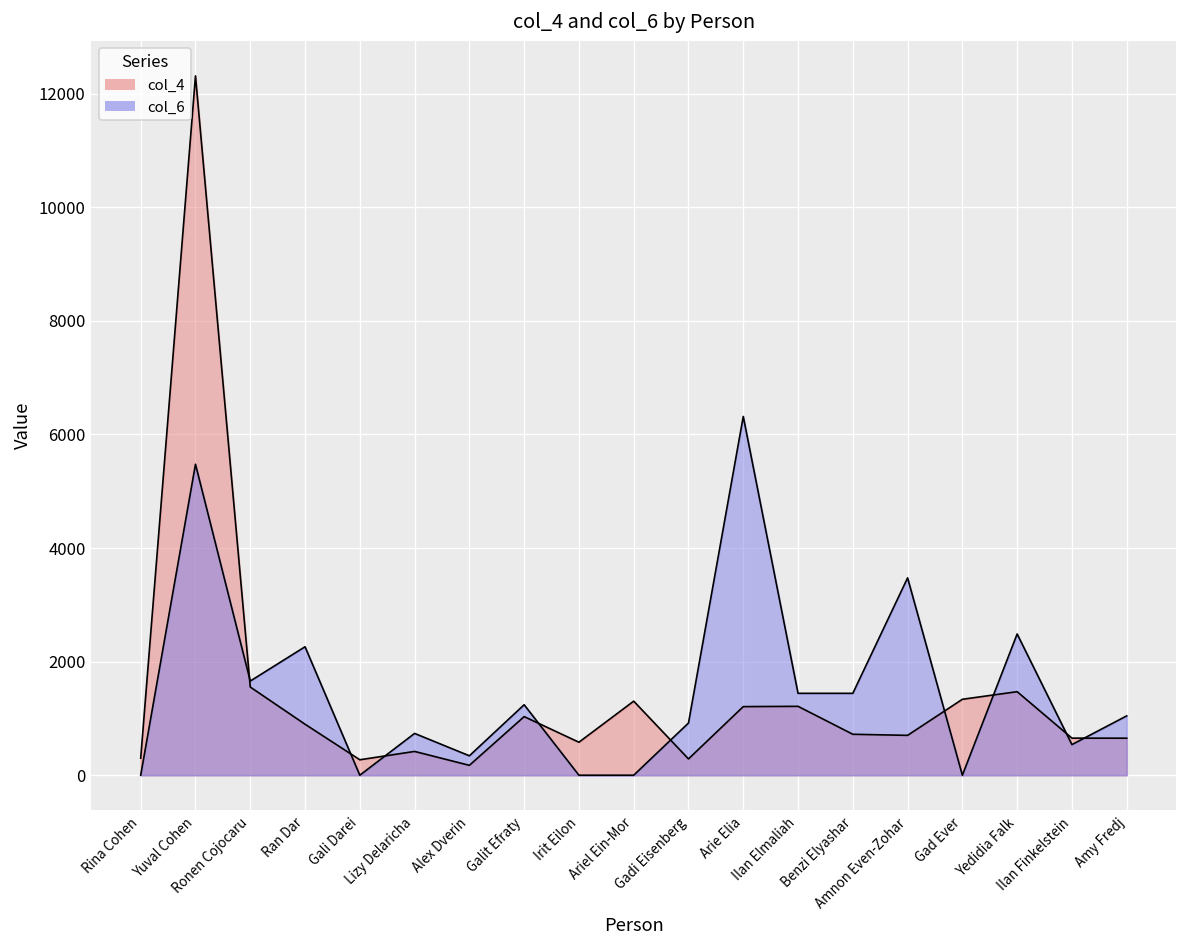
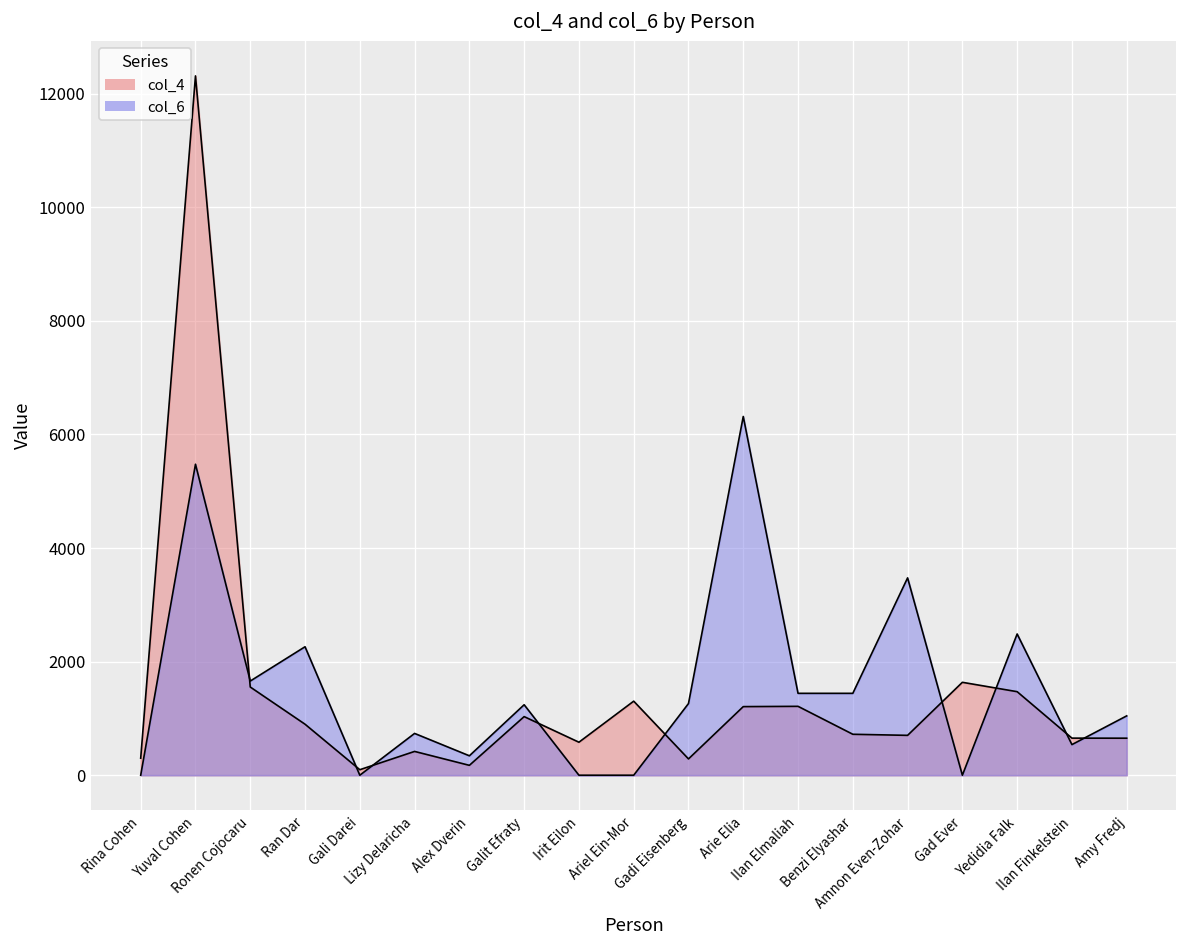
  {
    "col_4": {
      "Rina Cohen": 300,
      "Yuval Cohen": 12300,
      "Ronen Cojocaru": 1600,
      "Ran Dar": 900,
-     "Gali Darei": 300,
+     "Gali Darei": 100,
      "Lizy Delaricha": 400,
      "Alex Dverin": 200,
      "Galit Efraty": 1000,
      "Irit Eilon": 600,
      "Ariel Ein-Mor": 1300,
      "Gadi Eisenberg": 300,
      "Arie Elia": 1200,
      "Ilan Elmaliah": 1200,
      "Benzi Elyashar": 700,
      "Amnon Even-Zohar": 700,
-     "Gad Ever": 1300,
+     "Gad Ever": 1600,
      "Yedidia Falk": 1500,
      "Ilan Finkelstein": 700,
      "Amy Fredj": 700
    },
    "col_6": {
      "Rina Cohen": 0,
      "Yuval Cohen": 5500,
      "Ronen Cojocaru": 1700,
      "Ran Dar": 2300,
      "Gali Darei": 0,
      "Lizy Delaricha": 700,
      "Alex Dverin": 300,
      "Galit Efraty": 1200,
      "Irit Eilon": 0,
      "Ariel Ein-Mor": 0,
-     "Gadi Eisenberg": 900,
+     "Gadi Eisenberg": 1300,
      "Arie Elia": 6300,
      "Ilan Elmaliah": 1400,
      "Benzi Elyashar": 1400,
      "Amnon Even-Zohar": 3500,
      "Gad Ever": 0,
      "Yedidia Falk": 2500,
      "Ilan Finkelstein": 500,
      "Amy Fredj": 1000
    }
  }
